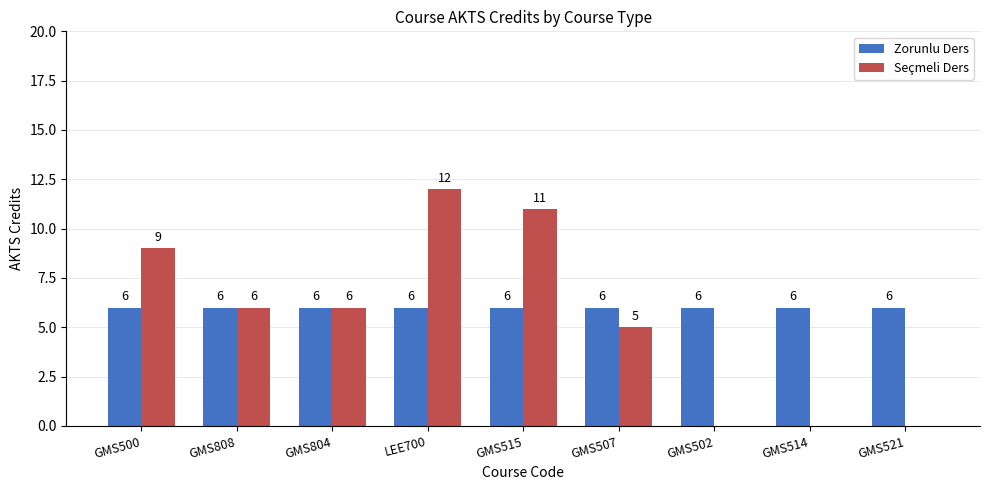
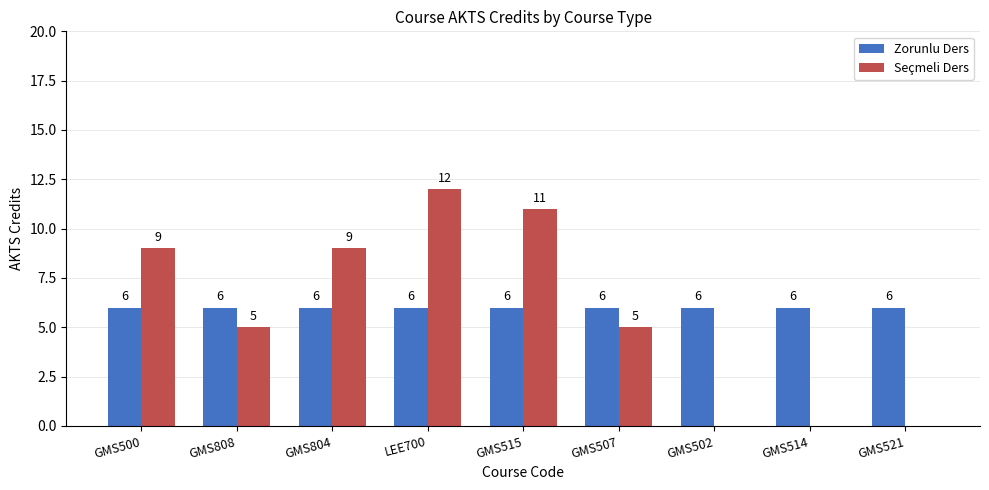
  {
    "Zorunlu Ders": {
      "GMS500": 6,
      "GMS808": 6,
      "GMS804": 6,
      "LEE700": 6,
      "GMS515": 6,
      "GMS507": 6,
      "GMS502": 6,
      "GMS514": 6,
      "GMS521": 6
    },
    "Seçmeli Ders": {
      "GMS500": 9,
-     "GMS808": 6,
-     "GMS804": 6,
+     "GMS808": 5,
+     "GMS804": 9,
      "LEE700": 12,
      "GMS515": 11,
      "GMS507": 5
    }
  }
